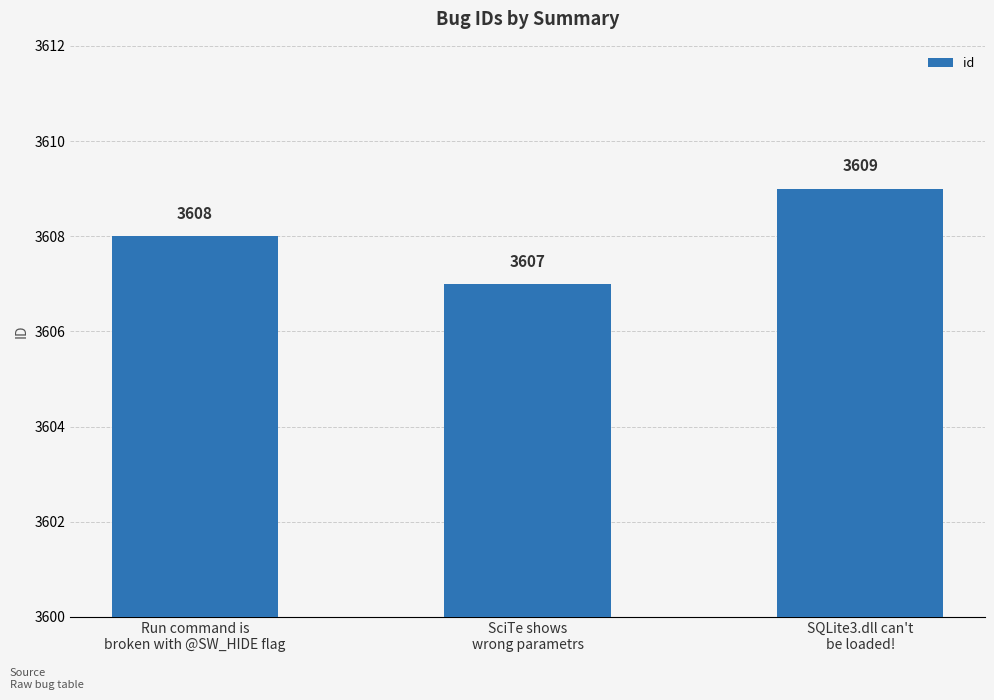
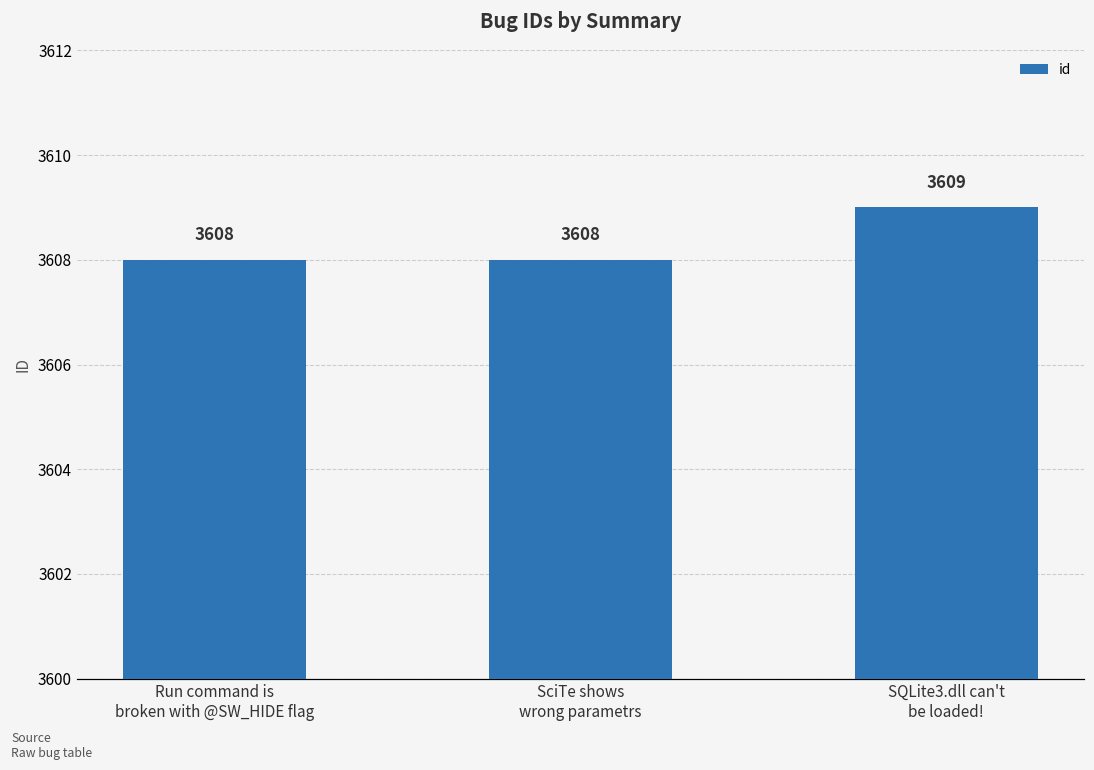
  {
    "Run command is broken with @SW_HIDE flag": 3608,
-   "SciTe shows wrong parametrs": 3607,
+   "SciTe shows wrong parametrs": 3608,
    "SQLite3.dll can't be loaded!": 3609
  }
